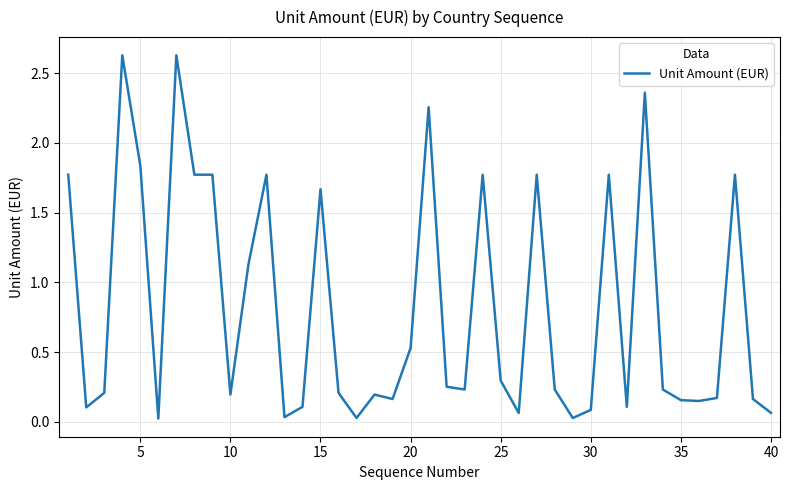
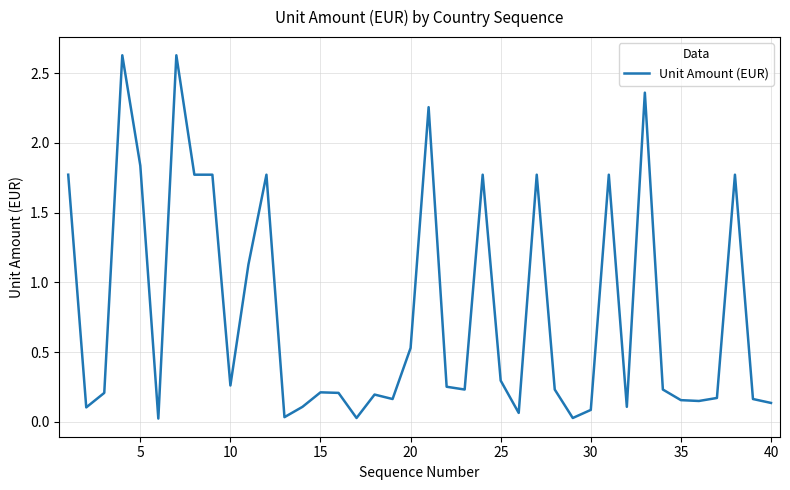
  {
    "5": 1.84,
-   "10": 0.20,
-   "15": 1.67,
+   "10": 0.26,
+   "15": 0.21,
    "20": 0.53,
    "25": 0.30,
    "30": 0.09,
    "35": 0.16,
-   "40": 0.07
+   "40": 0.14
  }
